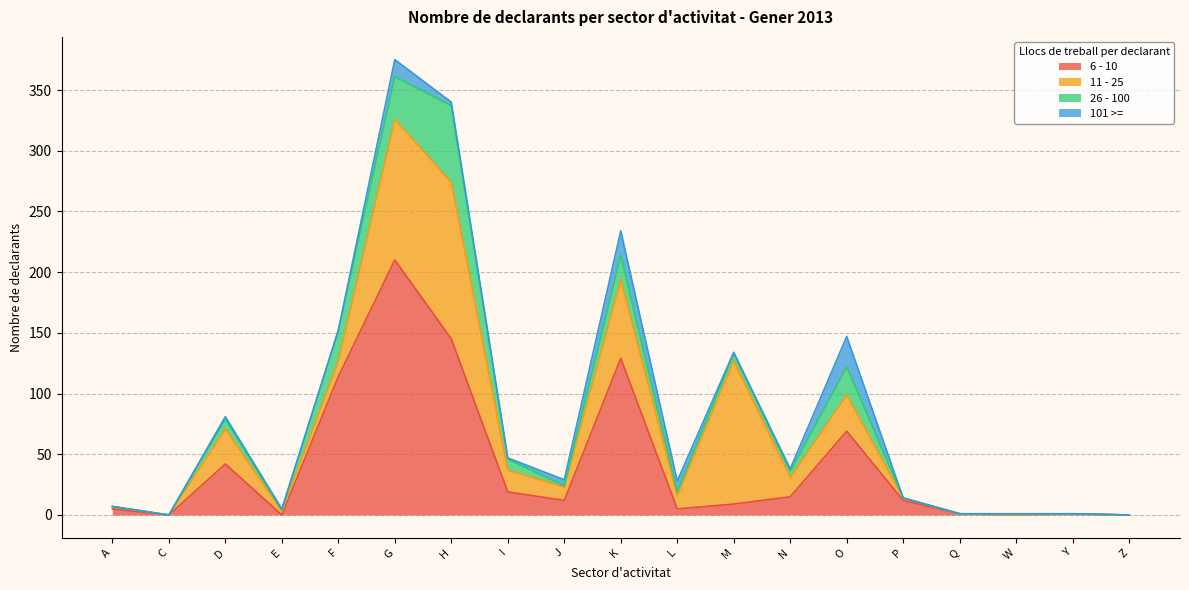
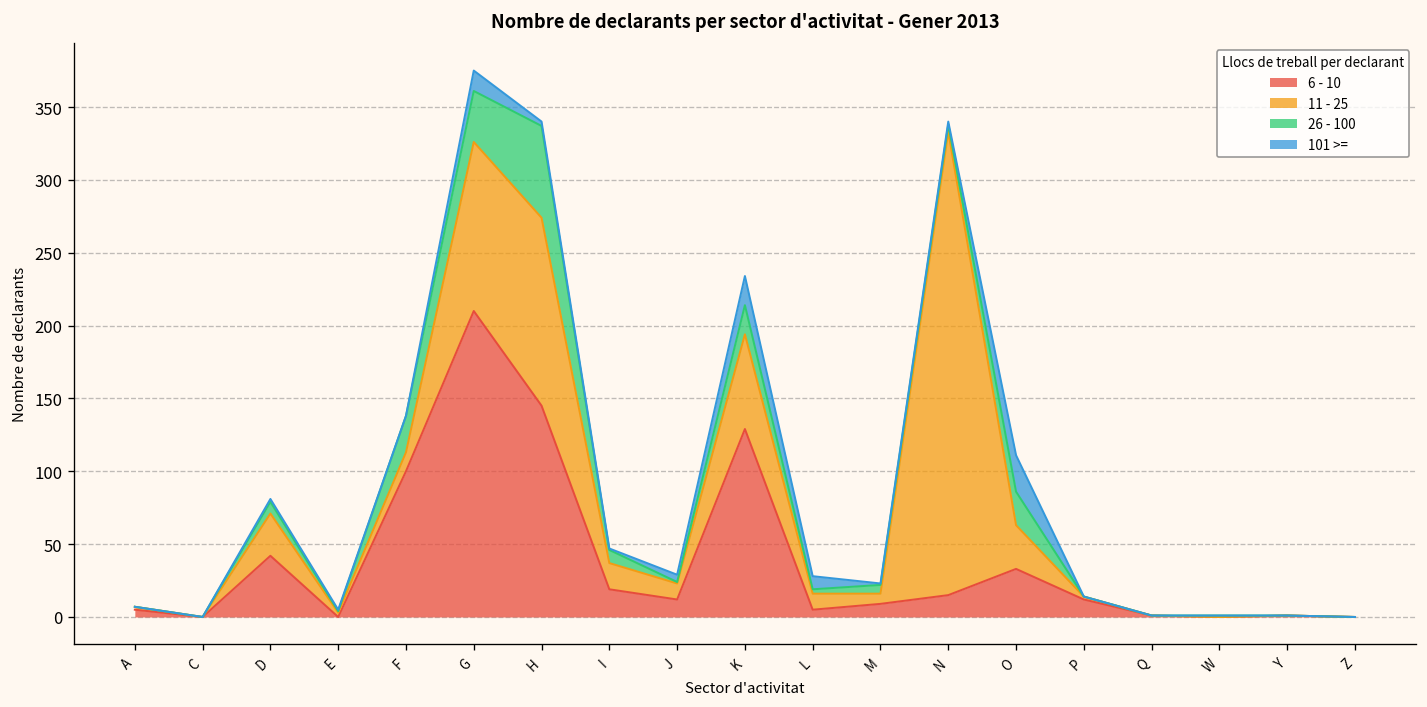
  {
    "6 - 10": {
      "D": 42,
      "E": 0,
-     "F": 114,
+     "F": 100,
      "G": 210,
      "H": 145,
      "I": 19,
      "J": 12,
      "K": 129,
      "L": 5,
      "M": 9,
      "N": 15,
-     "O": 69
+     "O": 33
    },
    "11 - 25": {
      "D": 29,
      "F": 13,
      "G": 116,
      "H": 129,
      "I": 18,
      "K": 65,
      "L": 11,
-     "M": 118,
-     "N": 16,
+     "M": 7,
+     "N": 318,
      "O": 30
    },
    "26 - 100": {
      "G": 35,
      "H": 63,
      "K": 20,
      "L": 3,
      "O": 23
    },
    "101 >=": {
      "G": 14,
      "H": 3,
      "J": 5,
      "K": 20,
      "L": 9,
      "O": 25
    }
  }
